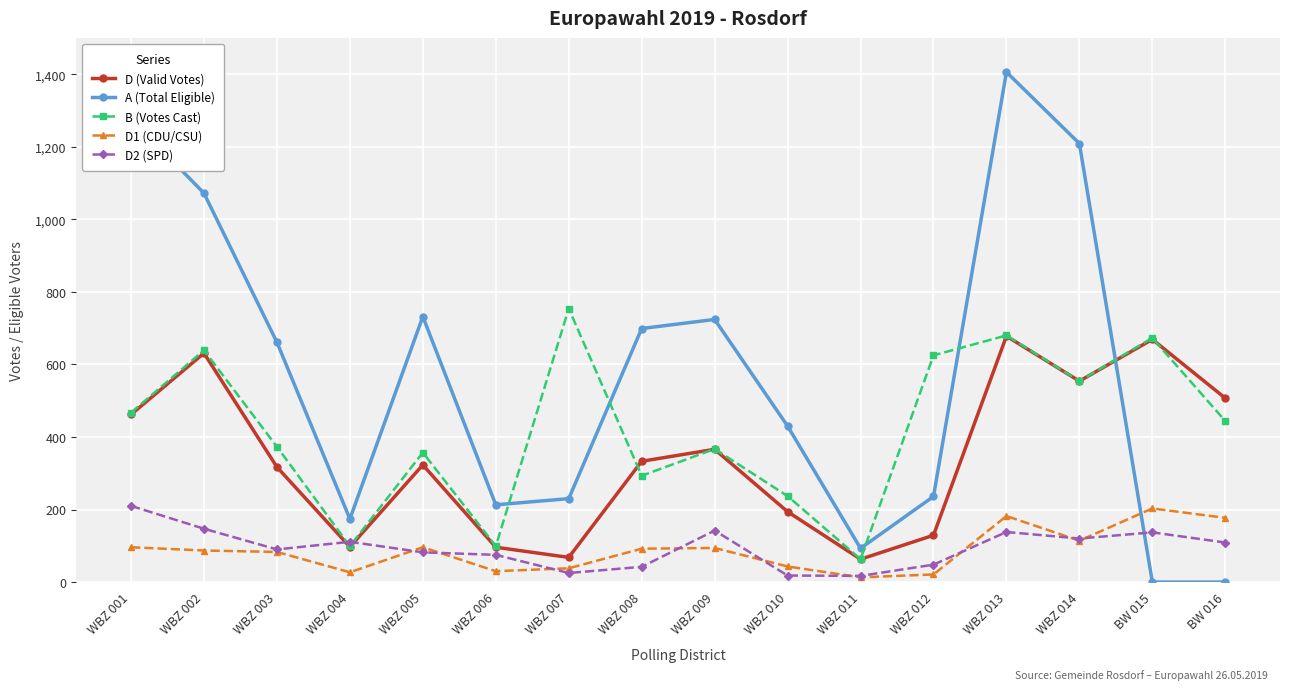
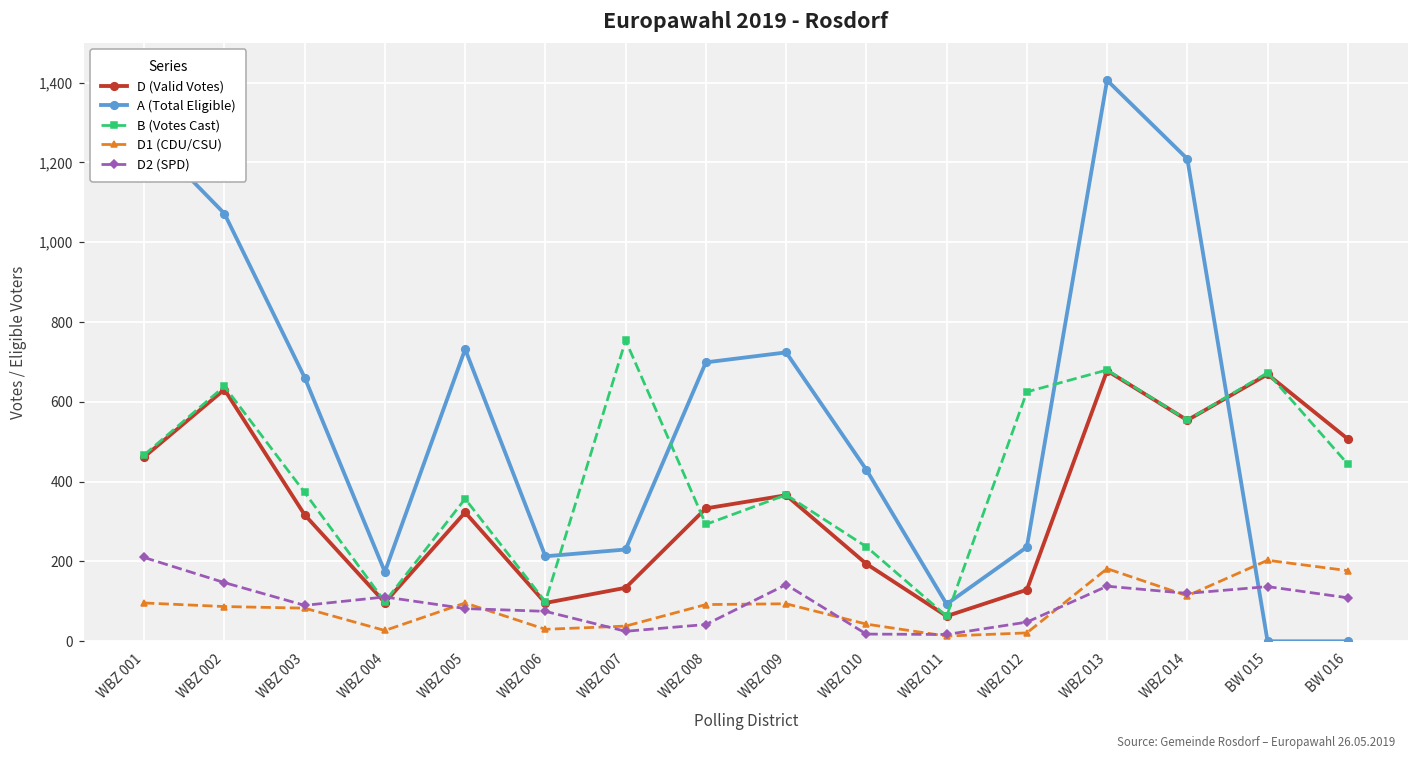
  {
    "D (Valid Votes)": {
      "WBZ 002": "630",
      "WBZ 003": "320",
      "WBZ 005": "320",
-     "WBZ 007": "70",
+     "WBZ 007": "130",
      "WBZ 008": "330",
      "WBZ 010": "190",
      "WBZ 012": "130",
      "BW 016": "510"
    },
    "A (Total Eligible)": {
      "WBZ 002": "1,070",
      "WBZ 003": "660",
      "WBZ 004": "170",
      "WBZ 005": "730",
      "WBZ 006": "210",
      "WBZ 007": "230",
      "WBZ 008": "700",
      "WBZ 009": "720",
      "WBZ 010": "430",
      "WBZ 011": "90",
      "WBZ 012": "240",
      "WBZ 013": "1,410",
      "WBZ 014": "1,210",
      "BW 015": "0",
      "BW 016": "0"
    },
    "B (Votes Cast)": {
      "WBZ 002": "640",
      "WBZ 003": "370",
      "WBZ 005": "360",
      "WBZ 007": "750",
      "WBZ 008": "290",
      "WBZ 010": "240",
      "WBZ 012": "630",
      "BW 016": "440"
    },
    "D1 (CDU/CSU)": {
      "WBZ 001": "100",
      "WBZ 002": "90",
      "WBZ 003": "80",
      "WBZ 004": "30",
      "WBZ 005": "100",
      "WBZ 006": "30",
      "WBZ 007": "40",
      "WBZ 008": "90",
      "WBZ 009": "90",
      "WBZ 010": "40",
      "WBZ 012": "20",
      "WBZ 013": "180",
      "BW 015": "200",
      "BW 016": "180"
    },
    "D2 (SPD)": {
      "WBZ 001": "210",
      "WBZ 002": "150",
      "WBZ 003": "90",
      "WBZ 004": "110",
      "WBZ 005": "80",
      "WBZ 006": "80",
      "WBZ 007": "30",
      "WBZ 008": "40",
      "WBZ 009": "140",
      "WBZ 010": "20",
      "WBZ 012": "50",
      "WBZ 013": "140",
      "BW 015": "140",
      "BW 016": "110"
    }
  }
